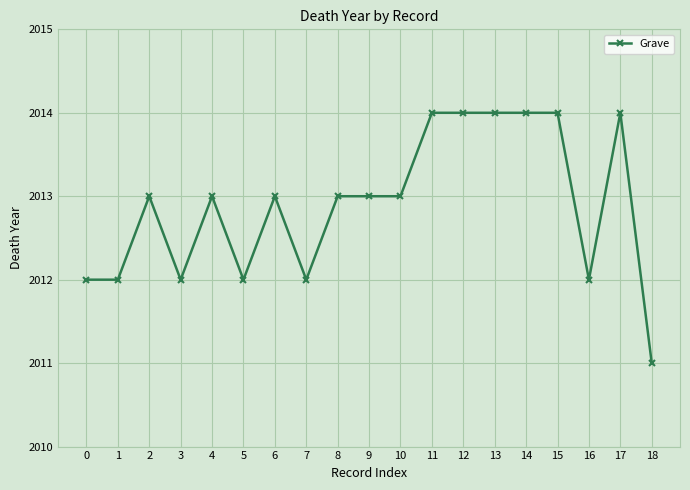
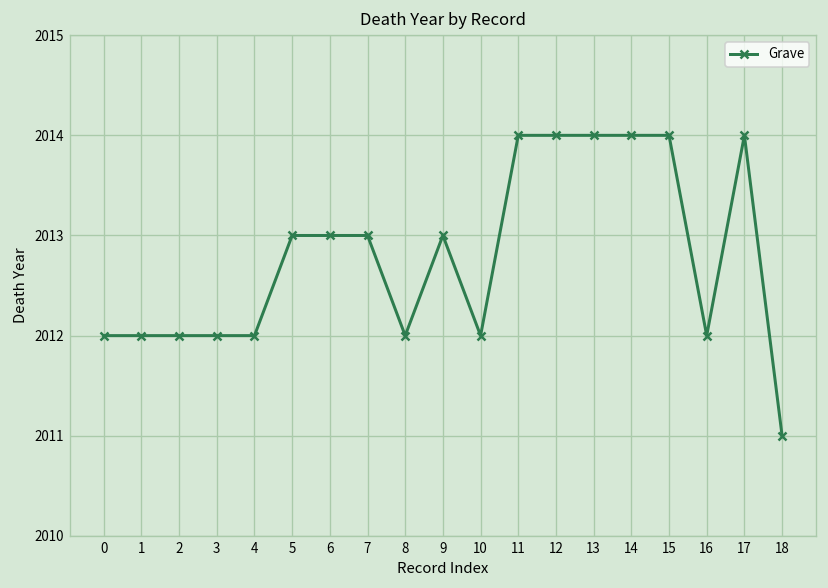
  {
    "0": 2012,
    "1": 2012,
-   "2": 2013,
+   "2": 2012,
    "3": 2012,
-   "4": 2013,
-   "5": 2012,
+   "4": 2012,
+   "5": 2013,
    "6": 2013,
-   "7": 2012,
-   "8": 2013,
+   "7": 2013,
+   "8": 2012,
    "9": 2013,
-   "10": 2013,
+   "10": 2012,
    "11": 2014,
    "12": 2014,
    "13": 2014,
    "14": 2014,
    "15": 2014,
    "16": 2012,
    "17": 2014,
    "18": 2011
  }
